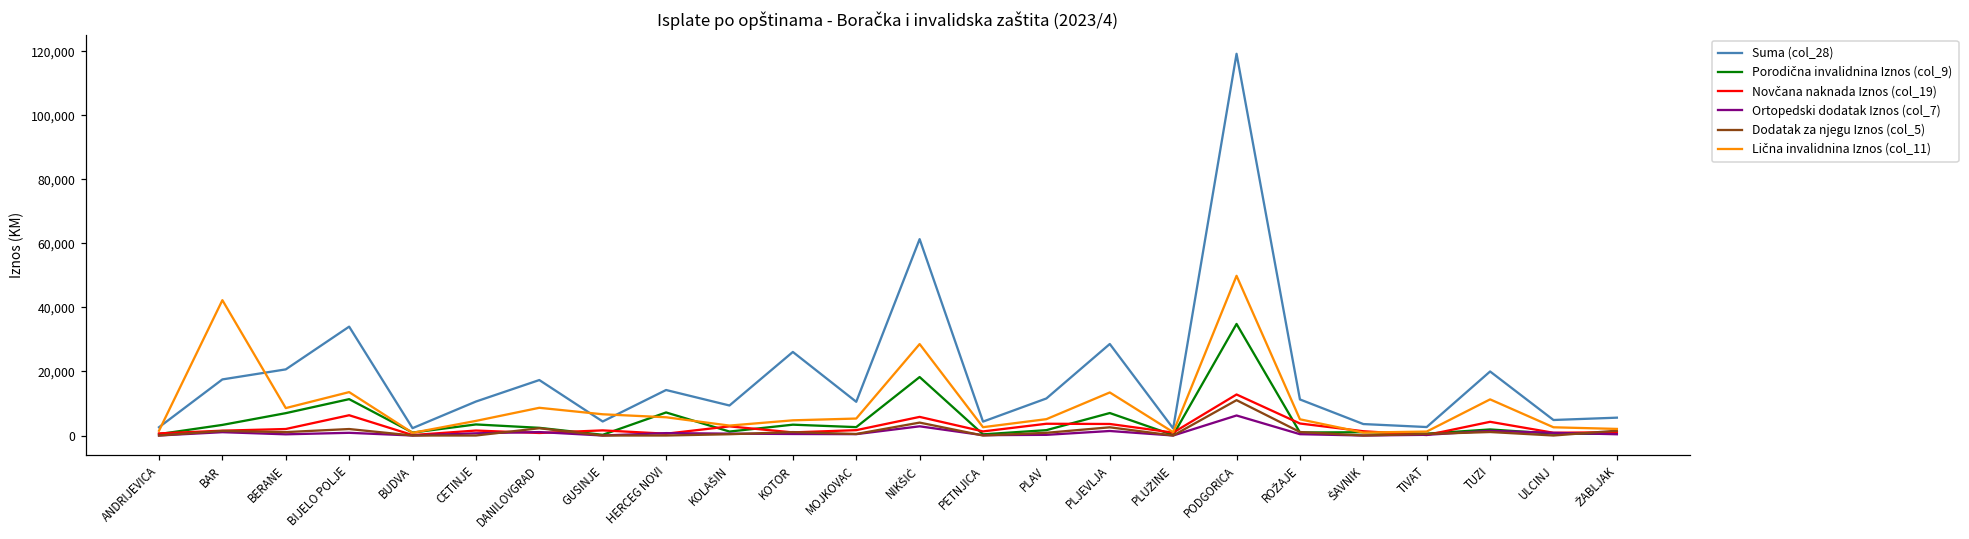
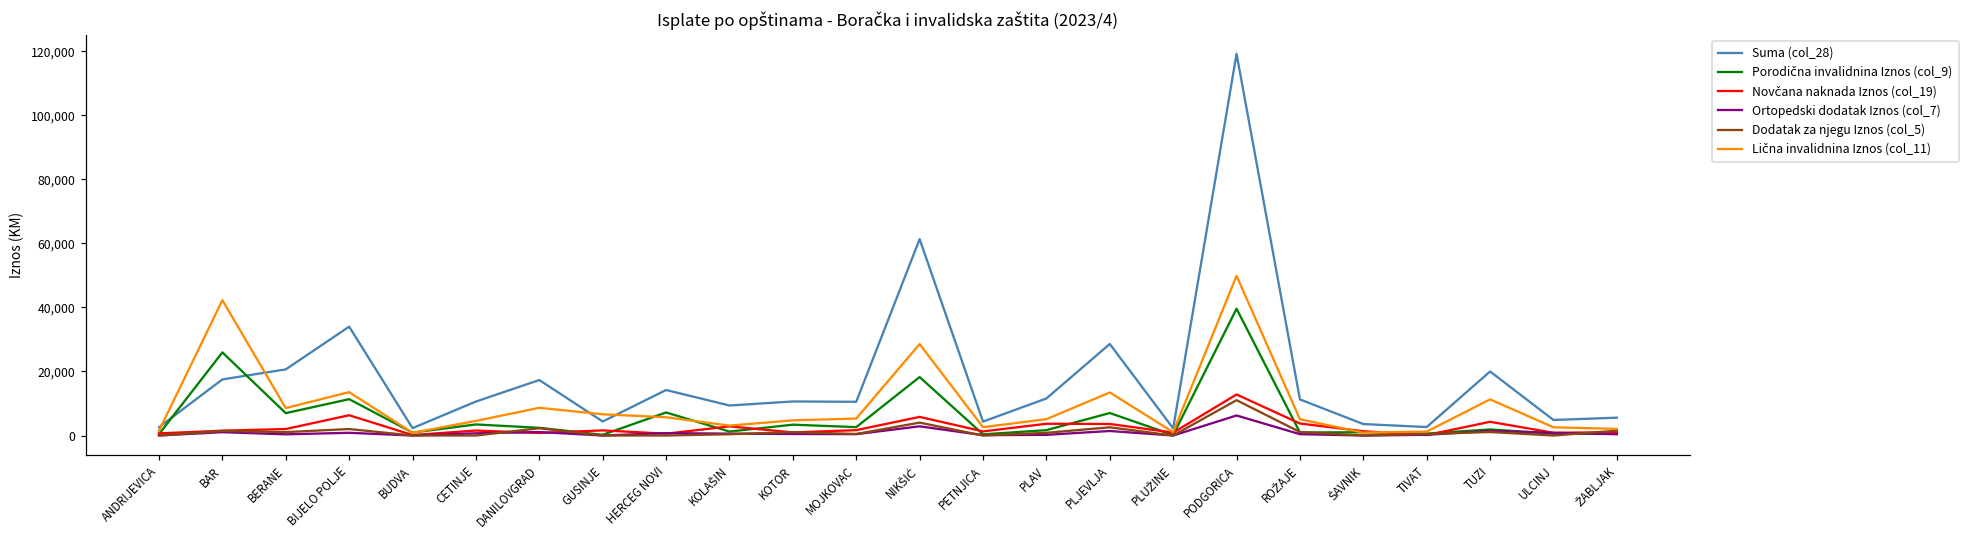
  {
    "Suma (col_28)": {
      "ANDRIJEVICA": "3,000",
      "BAR": "18,000",
      "BERANE": "21,000",
      "BIJELO POLJE": "34,000",
      "BUDVA": "2,000",
      "CETINJE": "11,000",
      "DANILOVGRAD": "17,000",
      "GUSINJE": "4,000",
      "HERCEG NOVI": "14,000",
      "KOLAŠIN": "9,000",
-     "KOTOR": "26,000",
+     "KOTOR": "11,000",
      "MOJKOVAC": "11,000",
      "NIKŠIĆ": "61,000",
      "PETNJICA": "4,000",
      "PLAV": "12,000",
      "PLJEVLJA": "29,000",
      "PLUŽINE": "2,000",
      "PODGORICA": "119,000",
      "ROŽAJE": "11,000",
      "ŠAVNIK": "4,000",
      "TIVAT": "3,000",
      "TUZI": "20,000",
      "ULCINJ": "5,000",
      "ŽABLJAK": "6,000"
    },
    "Porodična invalidnina Iznos (col_9)": {
-     "BAR": "3,000",
+     "BAR": "26,000",
      "BERANE": "7,000",
      "BIJELO POLJE": "11,000",
      "CETINJE": "3,000",
      "HERCEG NOVI": "7,000",
      "KOTOR": "3,000",
      "MOJKOVAC": "3,000",
      "NIKŠIĆ": "18,000",
      "PLJEVLJA": "7,000",
-     "PODGORICA": "35,000"
+     "PODGORICA": "40,000"
    },
    "Novčana naknada Iznos (col_19)": {
      "BERANE": "2,000",
      "BIJELO POLJE": "6,000",
      "GUSINJE": "2,000",
      "MOJKOVAC": "2,000",
      "NIKŠIĆ": "6,000",
      "PETNJICA": "1,000",
      "PLAV": "4,000",
      "PLJEVLJA": "4,000",
      "PODGORICA": "13,000",
      "ROŽAJE": "4,000",
      "TUZI": "4,000"
    },
    "Ortopedski dodatak Iznos (col_7)": {
      "BIJELO POLJE": "1,000",
      "NIKŠIĆ": "3,000",
      "PLJEVLJA": "1,000",
      "PODGORICA": "6,000"
    },
    "Dodatak za njegu Iznos (col_5)": {
      "BIJELO POLJE": "2,000",
      "NIKŠIĆ": "4,000",
      "PLJEVLJA": "3,000",
      "PODGORICA": "11,000"
    },
    "Lična invalidnina Iznos (col_11)": {
      "BAR": "42,000",
      "BERANE": "9,000",
      "BIJELO POLJE": "14,000",
      "CETINJE": "5,000",
      "DANILOVGRAD": "9,000",
      "GUSINJE": "7,000",
      "HERCEG NOVI": "6,000",
      "KOTOR": "5,000",
      "MOJKOVAC": "5,000",
      "NIKŠIĆ": "29,000",
      "PETNJICA": "3,000",
      "PLAV": "5,000",
      "PLJEVLJA": "13,000",
      "PODGORICA": "50,000",
      "ROŽAJE": "5,000",
      "TUZI": "11,000",
      "ULCINJ": "3,000"
    }
  }
